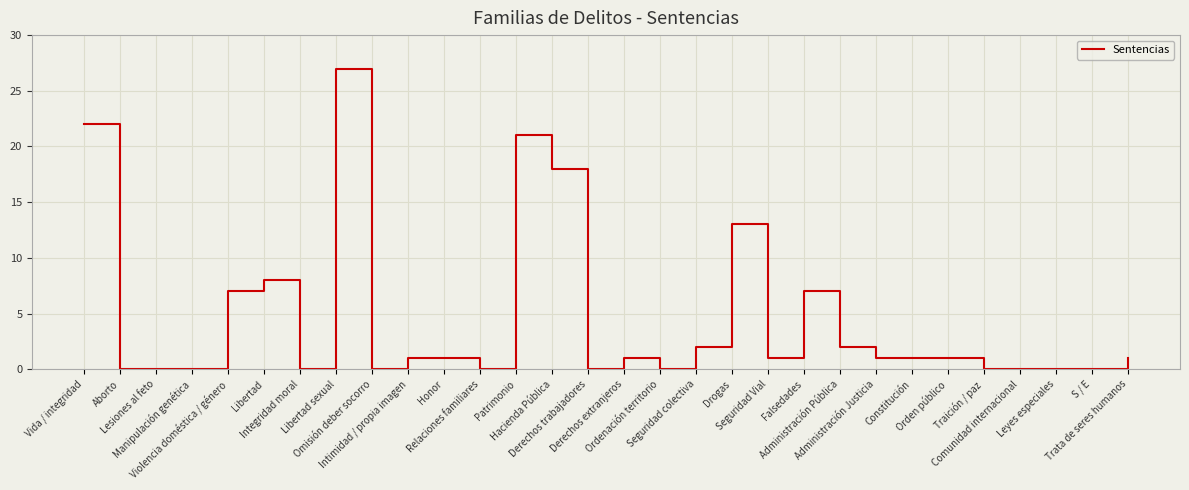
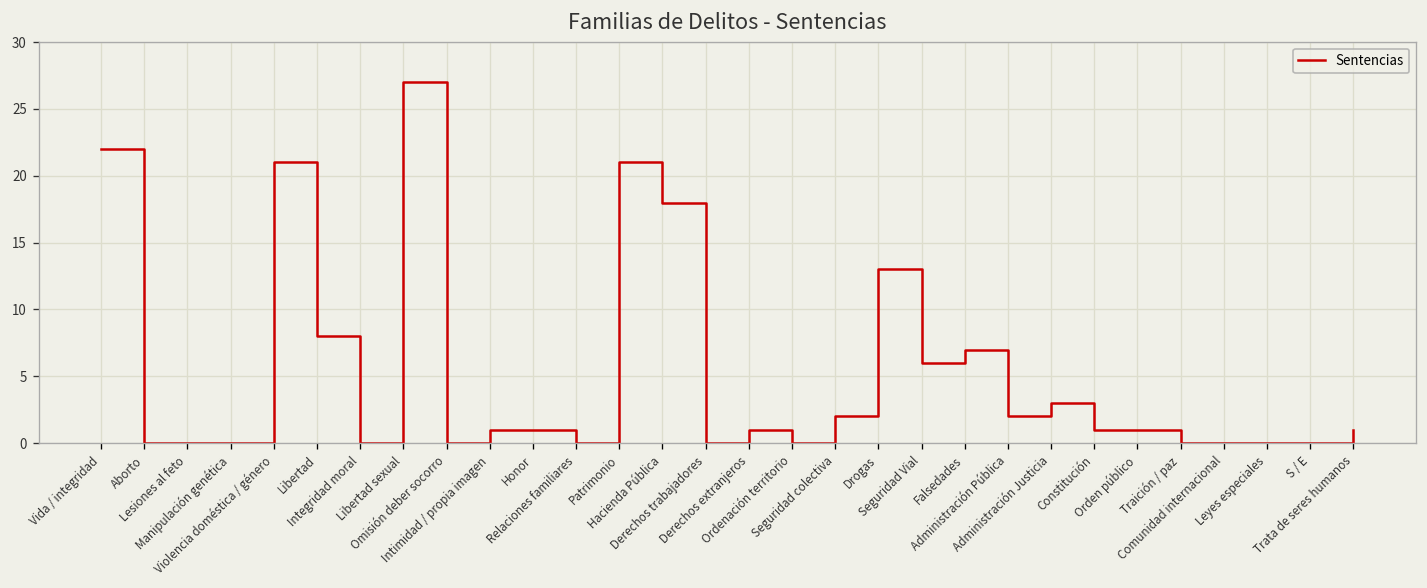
  {
    "Vida / integridad": 22,
    "Aborto": 0,
    "Lesiones al feto": 0,
    "Manipulación genética": 0,
-   "Violencia doméstica / género": 7,
+   "Violencia doméstica / género": 21,
    "Libertad": 8,
    "Integridad moral": 0,
    "Libertad sexual": 27,
    "Omisión deber socorro": 0,
    "Intimidad / propia imagen": 1,
    "Honor": 1,
    "Relaciones familiares": 0,
    "Patrimonio": 21,
    "Hacienda Pública": 18,
    "Derechos trabajadores": 0,
    "Derechos extranjeros": 1,
    "Ordenación territorio": 0,
    "Seguridad colectiva": 2,
    "Drogas": 13,
-   "Seguridad Vial": 1,
+   "Seguridad Vial": 6,
    "Falsedades": 7,
    "Administración Pública": 2,
-   "Administración Justicia": 1,
+   "Administración Justicia": 3,
    "Constitución": 1,
    "Orden público": 1,
    "Traición / paz": 0,
    "Comunidad internacional": 0,
    "Leyes especiales": 0,
    "S / E": 0,
    "Trata de seres humanos": 1
  }
